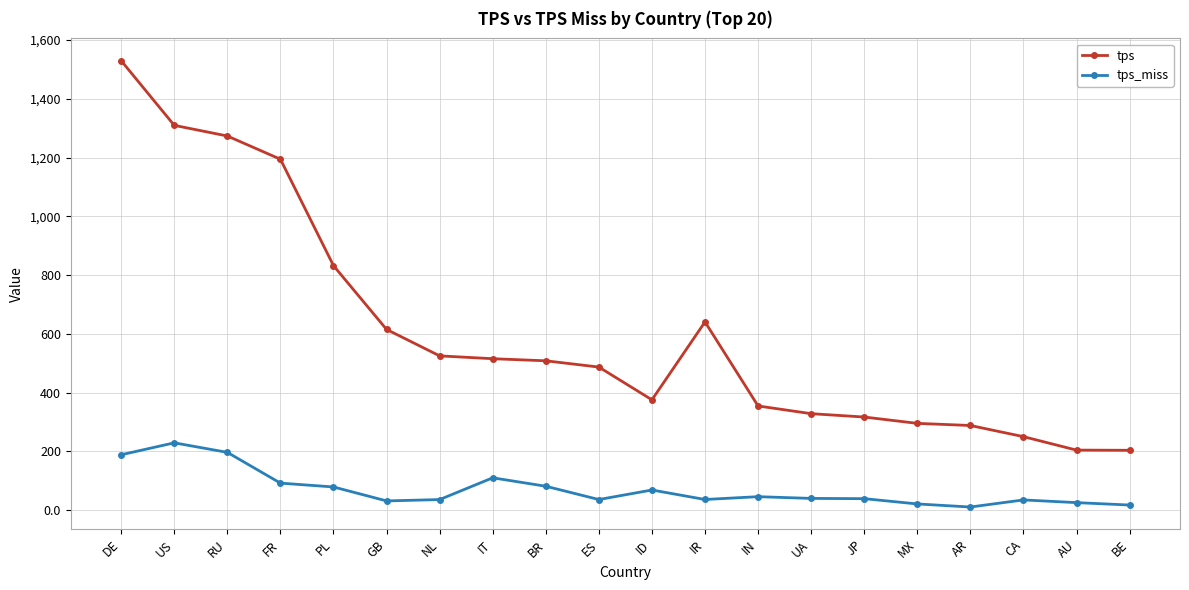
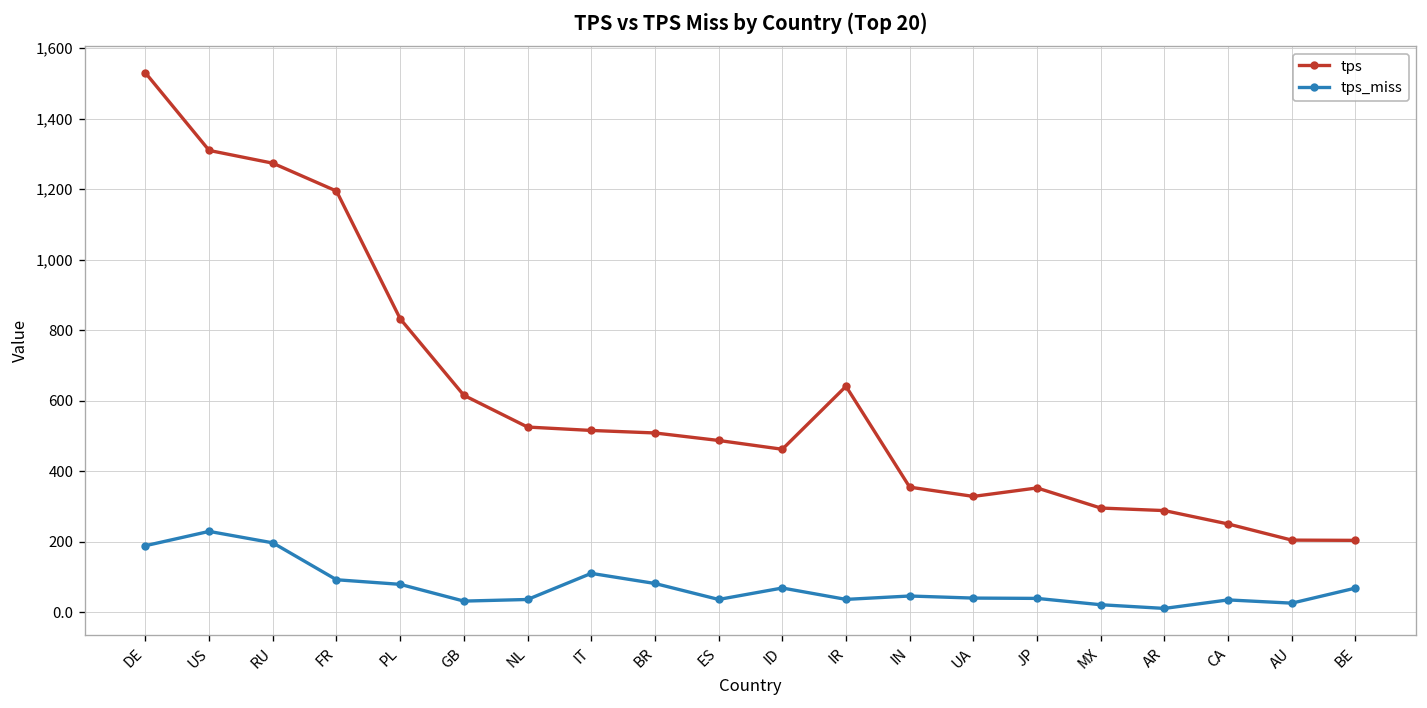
  {
    "tps": {
      "DE": "1,530",
      "US": "1,310",
      "RU": "1,270",
      "FR": "1,190",
      "PL": "830",
      "GB": "620",
      "NL": "530",
      "IT": "520",
      "BR": "510",
      "ES": "490",
-     "ID": "380",
+     "ID": "460",
      "IR": "640",
      "IN": "350",
      "UA": "330",
-     "JP": "320",
+     "JP": "350",
      "MX": "300",
      "AR": "290",
      "CA": "250",
      "AU": "200",
      "BE": "200"
    },
    "tps_miss": {
      "DE": "190",
      "US": "230",
      "RU": "200",
      "FR": "90",
      "PL": "80",
      "GB": "30",
      "NL": "40",
      "IT": "110",
      "BR": "80",
      "ES": "40",
      "ID": "70",
      "IR": "40",
      "IN": "50",
      "UA": "40",
      "JP": "40",
      "MX": "20",
      "AR": "10",
      "CA": "30",
      "AU": "30",
-     "BE": "20"
+     "BE": "70"
    }
  }
